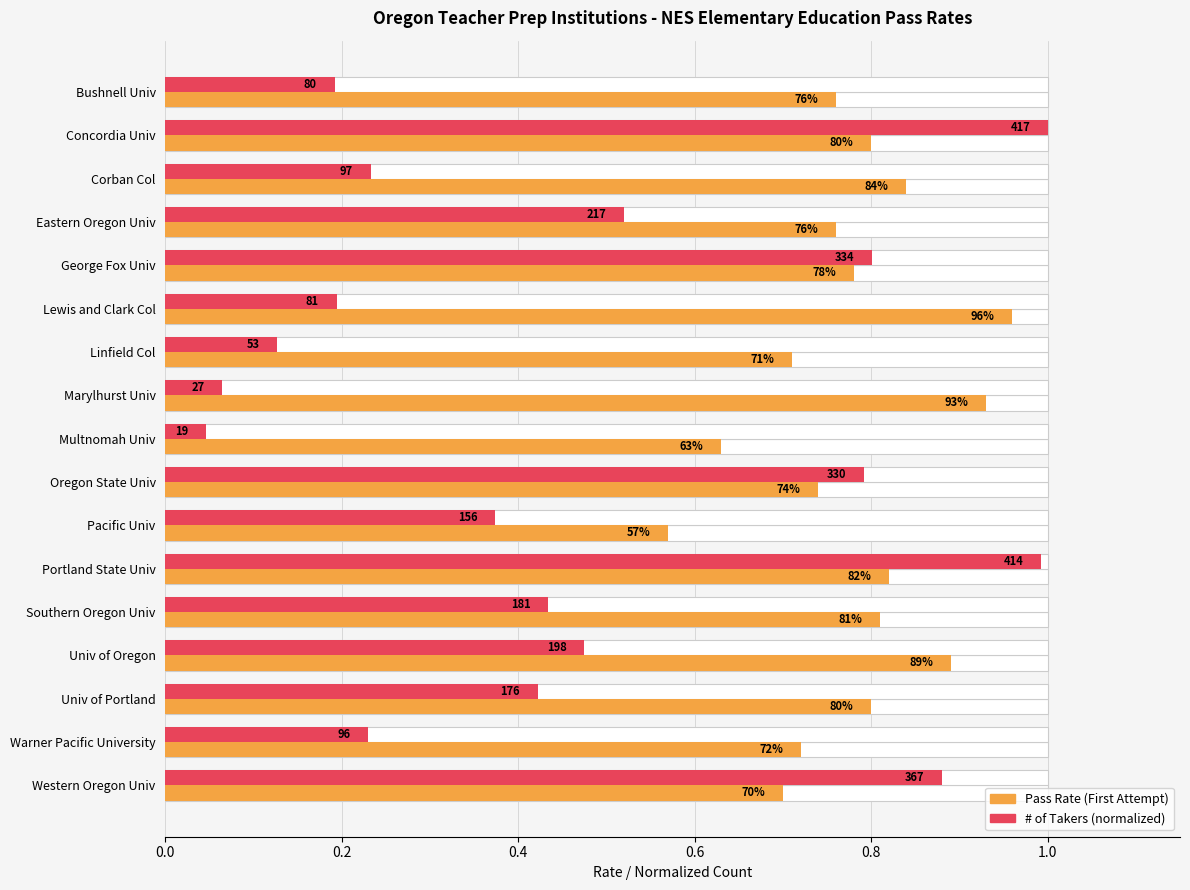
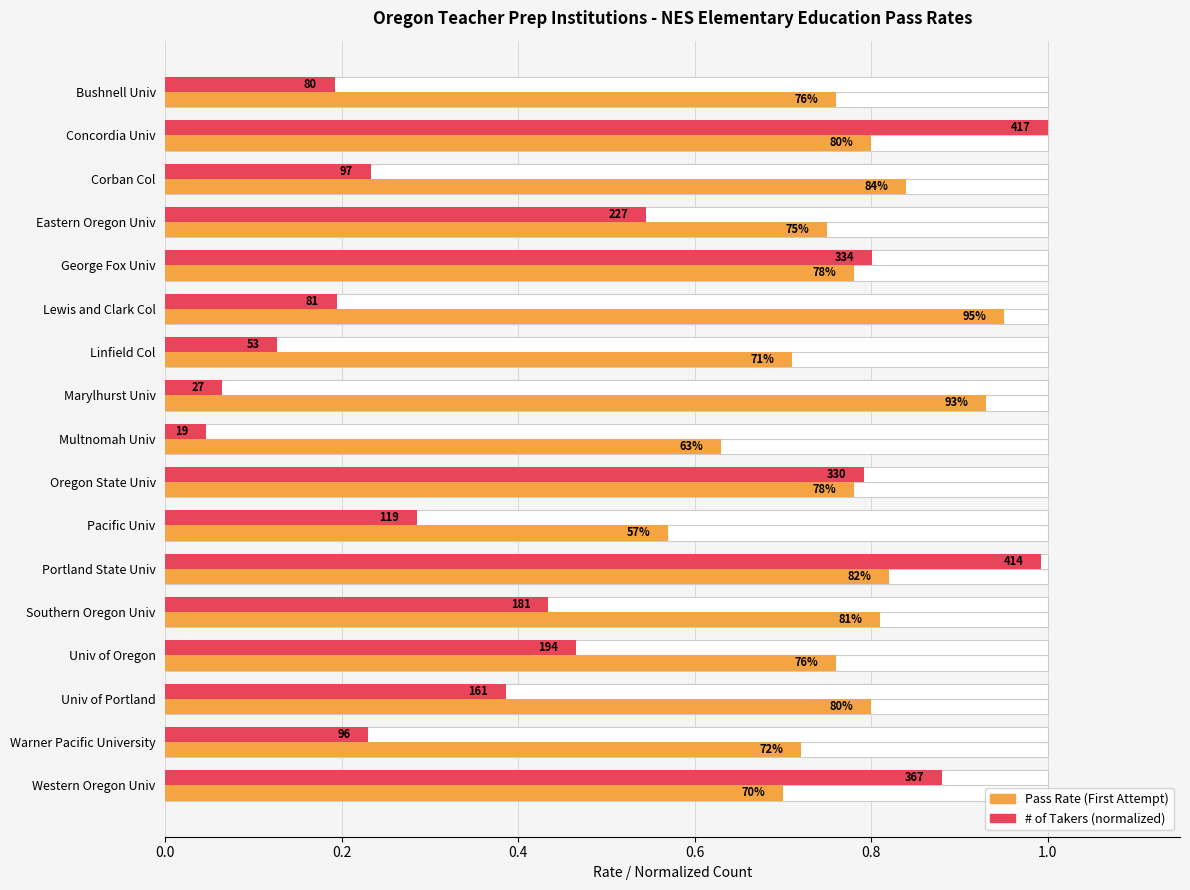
  {
    "Pass Rate (First Attempt)": {
-     "Eastern Oregon Univ": "76%",
-     "Lewis and Clark Col": "96%",
-     "Oregon State Univ": "74%",
-     "Univ of Oregon": "89%"
+     "Eastern Oregon Univ": "75%",
+     "Lewis and Clark Col": "95%",
+     "Oregon State Univ": "78%",
+     "Univ of Oregon": "76%"
    },
    "# of Takers (normalized)": {
-     "Eastern Oregon Univ": "217",
-     "Pacific Univ": "156",
-     "Univ of Oregon": "198",
-     "Univ of Portland": "176"
+     "Eastern Oregon Univ": "227",
+     "Pacific Univ": "119",
+     "Univ of Oregon": "194",
+     "Univ of Portland": "161"
    }
  }
